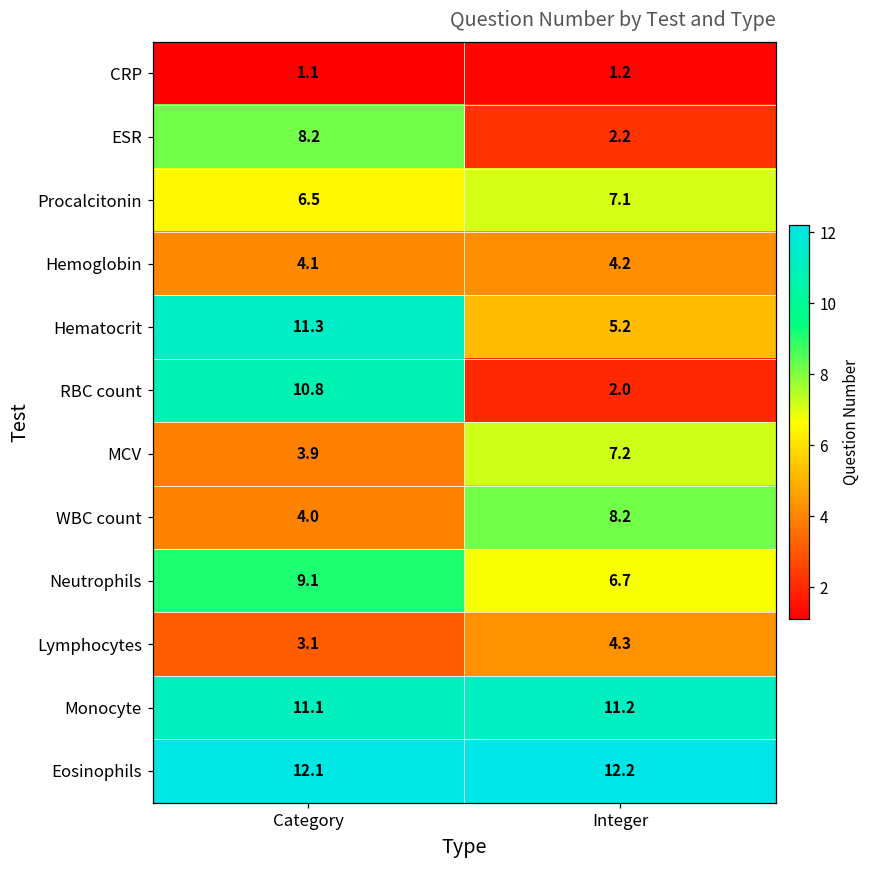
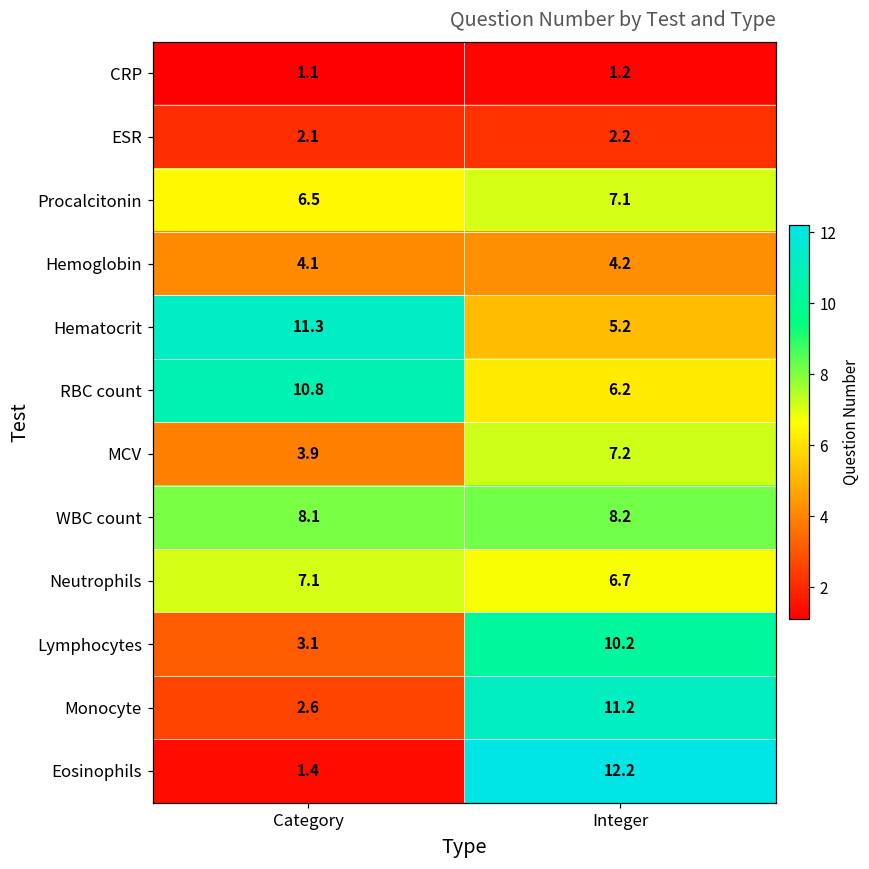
  {
    "CRP": {
      "Category": 1.1,
      "Integer": 1.2
    },
    "ESR": {
-     "Category": 8.2,
+     "Category": 2.1,
      "Integer": 2.2
    },
    "Procalcitonin": {
      "Category": 6.5,
      "Integer": 7.1
    },
    "Hemoglobin": {
      "Category": 4.1,
      "Integer": 4.2
    },
    "Hematocrit": {
      "Category": 11.3,
      "Integer": 5.2
    },
    "RBC count": {
      "Category": 10.8,
-     "Integer": 2.0
+     "Integer": 6.2
    },
    "MCV": {
      "Category": 3.9,
      "Integer": 7.2
    },
    "WBC count": {
-     "Category": 4.0,
+     "Category": 8.1,
      "Integer": 8.2
    },
    "Neutrophils": {
-     "Category": 9.1,
+     "Category": 7.1,
      "Integer": 6.7
    },
    "Lymphocytes": {
      "Category": 3.1,
-     "Integer": 4.3
+     "Integer": 10.2
    },
    "Monocyte": {
-     "Category": 11.1,
+     "Category": 2.6,
      "Integer": 11.2
    },
    "Eosinophils": {
-     "Category": 12.1,
+     "Category": 1.4,
      "Integer": 12.2
    }
  }
